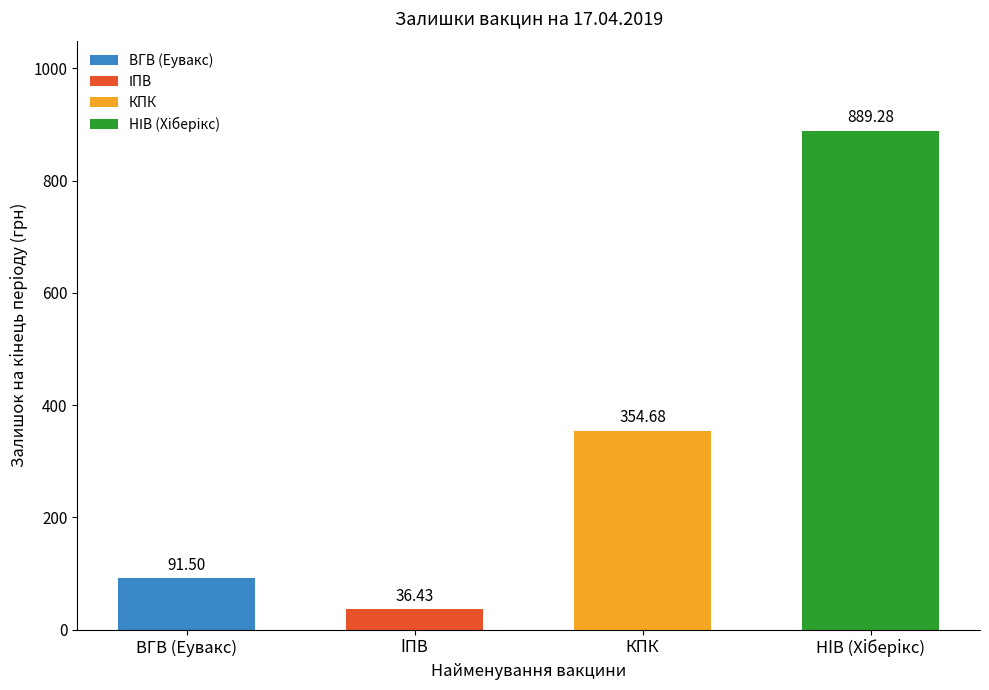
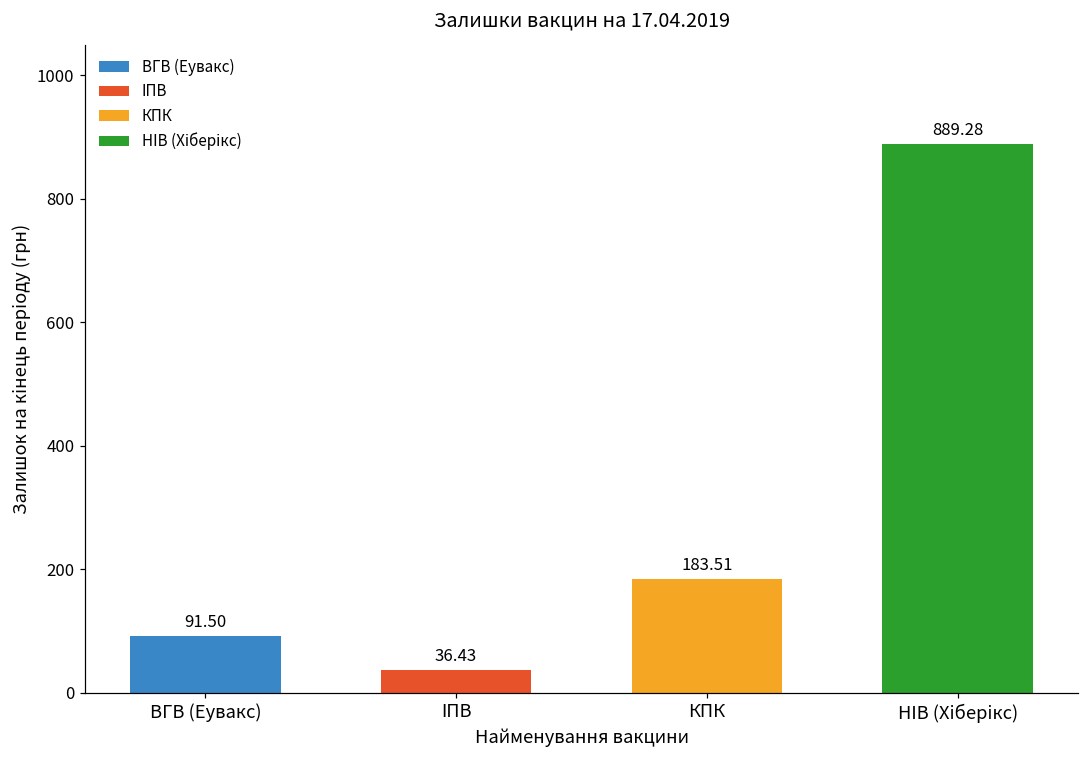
  {
    "ВГВ (Еувакс)": 91.50,
    "ІПВ": 36.43,
-   "КПК": 354.68,
+   "КПК": 183.51,
    "НІВ (Хіберікс)": 889.28
  }
